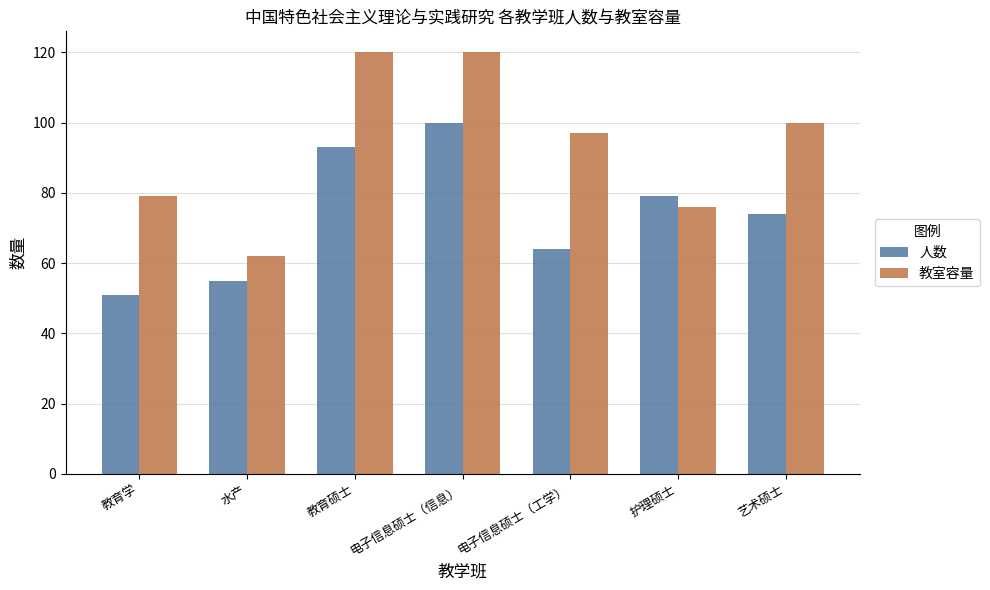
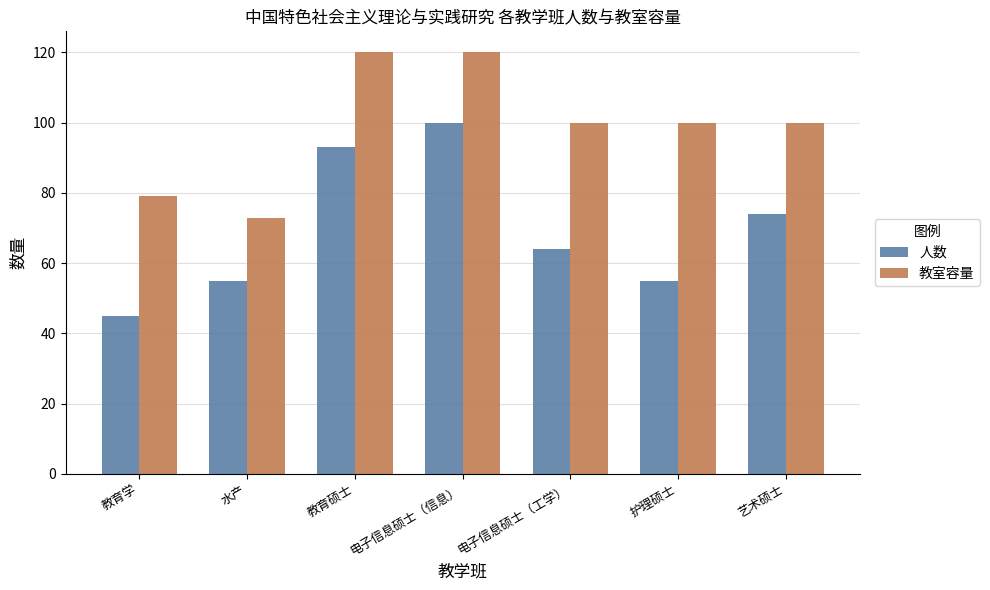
  {
    "人数": {
-     "教育学": 51,
+     "教育学": 45,
      "水产": 55,
      "教育硕士": 93,
      "电子信息硕士（信息）": 100,
      "电子信息硕士（工学）": 64,
-     "护理硕士": 79,
+     "护理硕士": 55,
      "艺术硕士": 74
    },
    "教室容量": {
      "教育学": 79,
-     "水产": 62,
+     "水产": 73,
      "教育硕士": 120,
      "电子信息硕士（信息）": 120,
-     "电子信息硕士（工学）": 97,
-     "护理硕士": 76,
+     "电子信息硕士（工学）": 100,
+     "护理硕士": 100,
      "艺术硕士": 100
    }
  }
